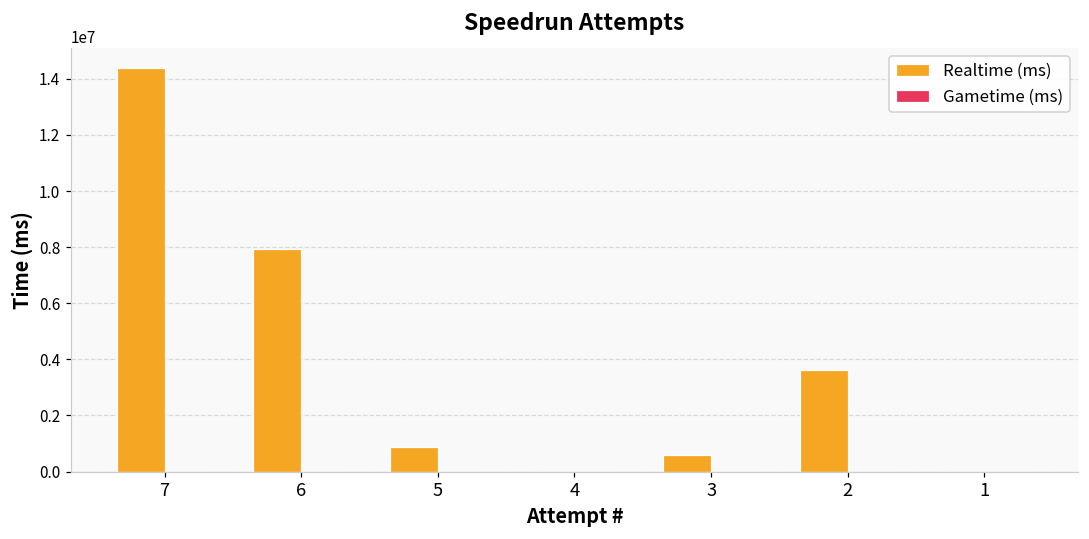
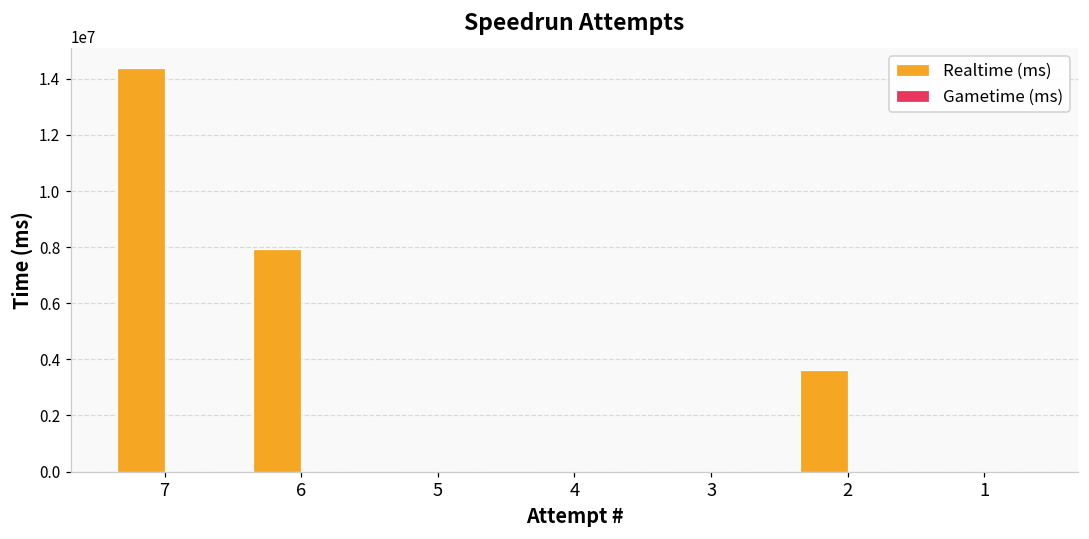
  {
    "Realtime (ms)": {
      "7": 14400000,
      "6": 7900000,
-     "5": 900000,
+     "5": 0,
      "4": 0,
-     "3": 600000,
+     "3": 0,
      "2": 3600000,
      "1": 0
    },
    "Gametime (ms)": {
      "7": 0,
      "6": 0,
      "5": 0,
      "4": 0,
      "3": 0,
      "2": 0,
      "1": 0
    }
  }
